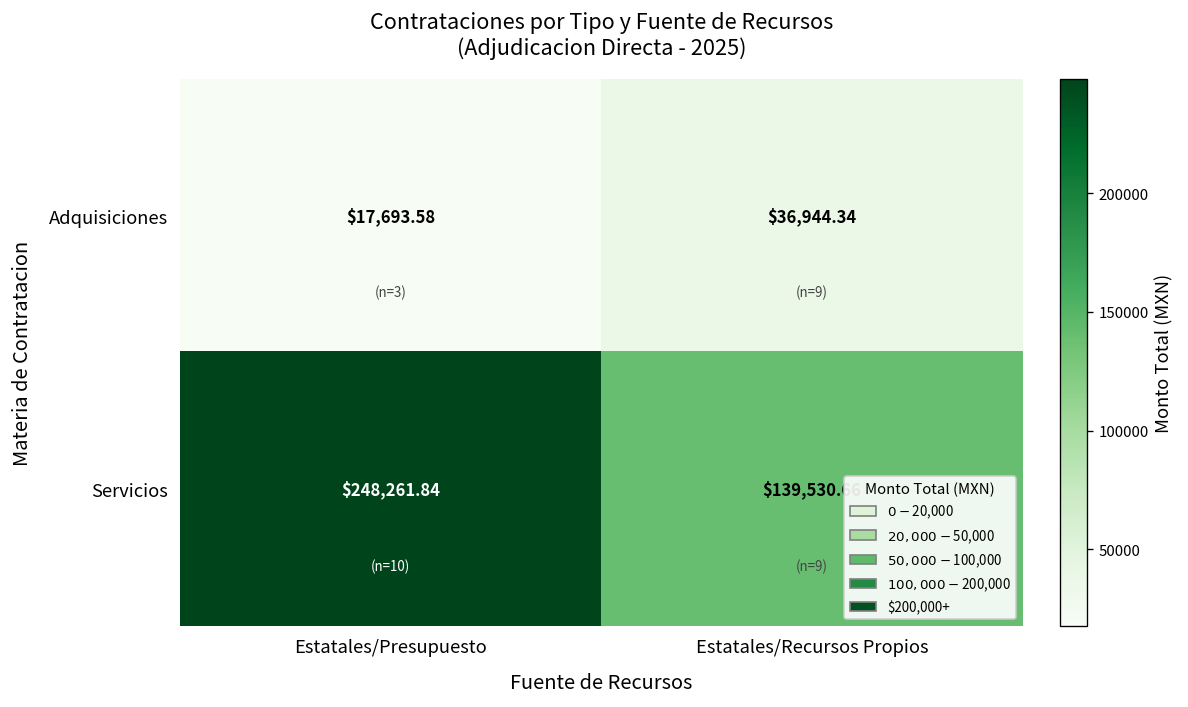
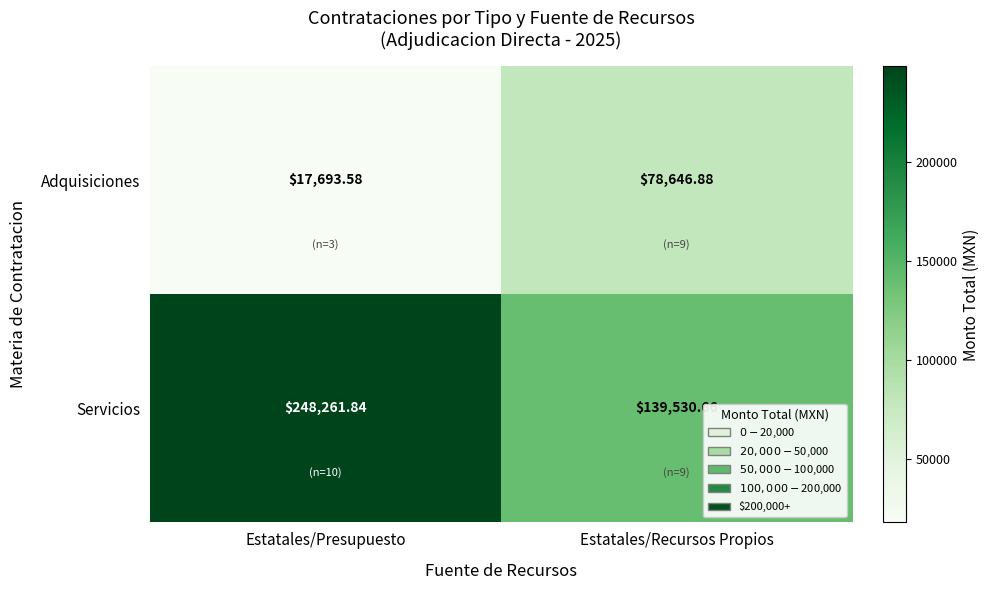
  {
    "Adquisiciones": {
-     "Estatales/Recursos Propios": "$36,944.34"
+     "Estatales/Recursos Propios": "$78,646.88"
    },
    "Servicios": {
      "Estatales/Recursos Propios": "9"
    }
  }
